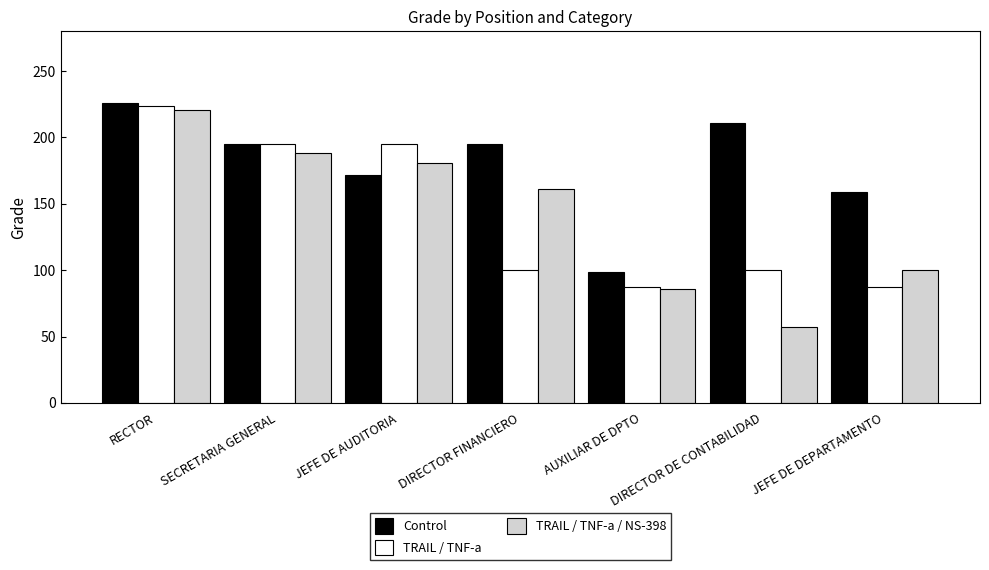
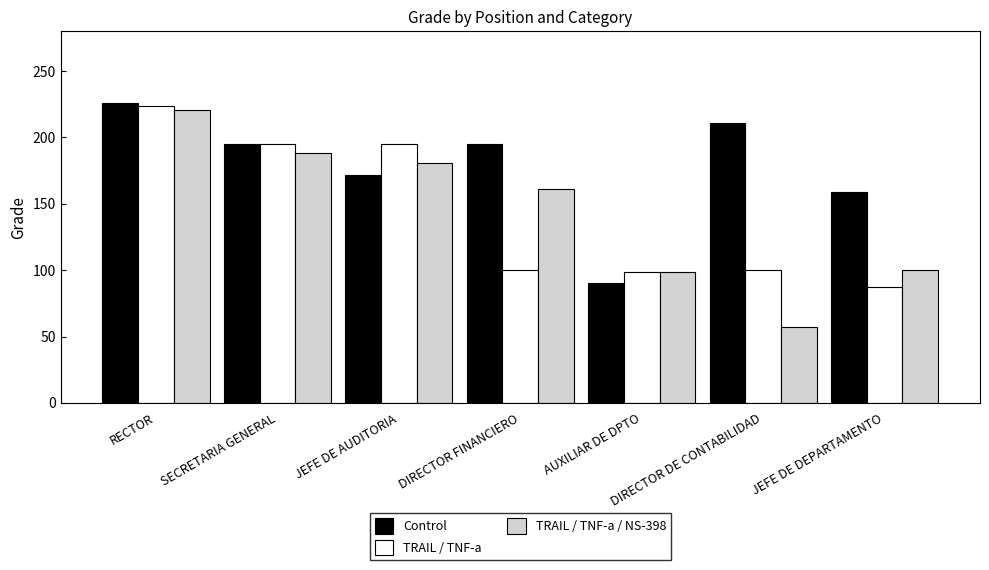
  {
    "Control": {
      "RECTOR": 226,
      "SECRETARIA GENERAL": 195,
      "JEFE DE AUDITORIA": 172,
      "DIRECTOR FINANCIERO": 195,
-     "AUXILIAR DE DPTO": 99,
+     "AUXILIAR DE DPTO": 90,
      "DIRECTOR DE CONTABILIDAD": 211,
      "JEFE DE DEPARTAMENTO": 159
    },
    "TRAIL / TNF-a": {
      "RECTOR": 224,
      "SECRETARIA GENERAL": 195,
      "JEFE DE AUDITORIA": 195,
      "DIRECTOR FINANCIERO": 100,
-     "AUXILIAR DE DPTO": 87,
+     "AUXILIAR DE DPTO": 99,
      "DIRECTOR DE CONTABILIDAD": 100,
      "JEFE DE DEPARTAMENTO": 87
    },
    "TRAIL / TNF-a / NS-398": {
      "RECTOR": 221,
      "SECRETARIA GENERAL": 188,
      "JEFE DE AUDITORIA": 181,
      "DIRECTOR FINANCIERO": 161,
-     "AUXILIAR DE DPTO": 86,
+     "AUXILIAR DE DPTO": 99,
      "DIRECTOR DE CONTABILIDAD": 57,
      "JEFE DE DEPARTAMENTO": 100
    }
  }
